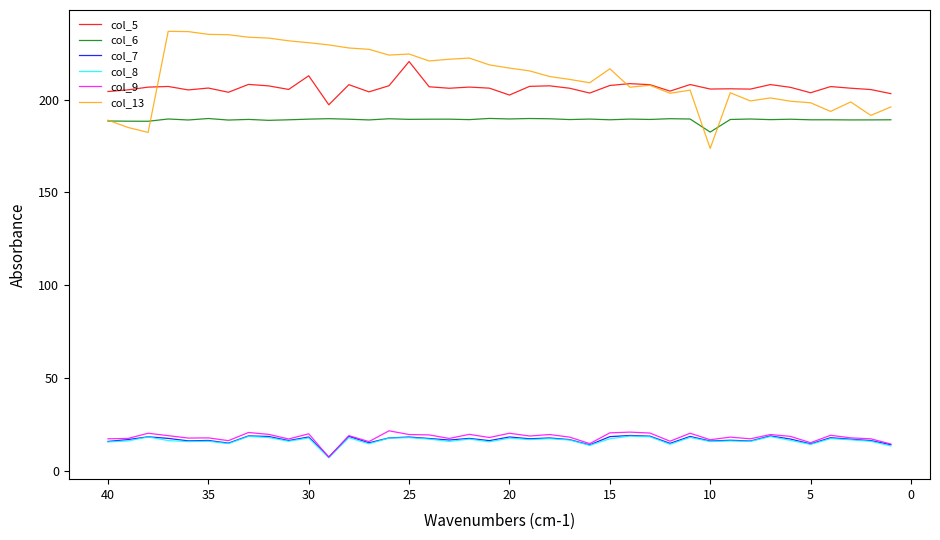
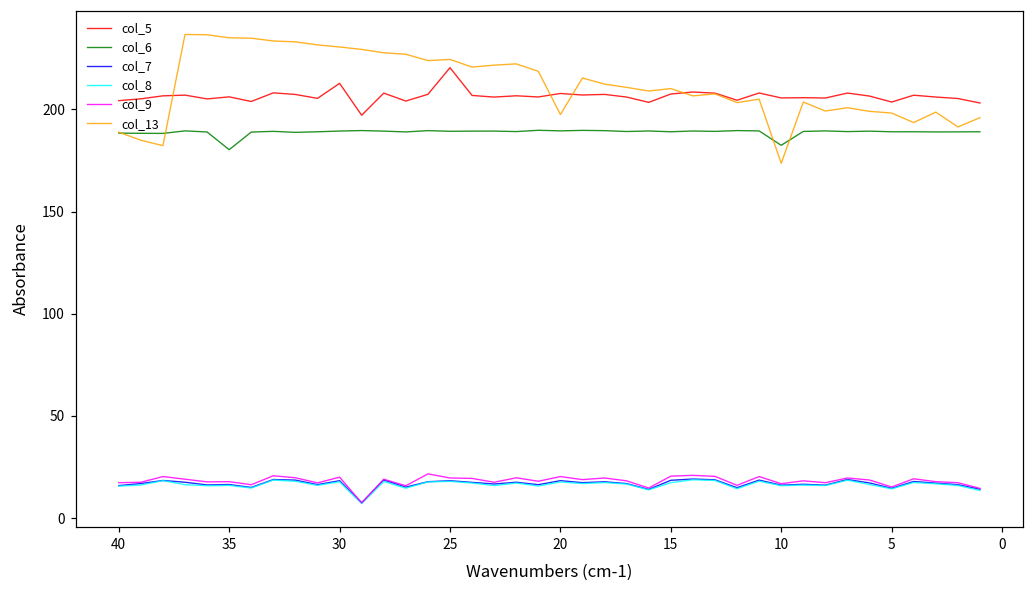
  {
    "col_5": {
      "40": 204,
      "35": 206,
      "30": 213,
      "25": 220,
-     "20": 202,
+     "20": 208,
      "15": 208,
      "10": 206,
      "5": 204
    },
    "col_6": {
-     "35": 190,
+     "35": 180,
      "30": 189,
      "25": 189,
      "20": 190,
      "15": 189,
      "10": 182,
      "5": 189
    },
    "col_9": {
      "40": 17,
      "35": 18,
      "30": 20,
      "20": 20,
      "15": 21
    },
    "col_13": {
      "35": 235,
      "30": 231,
      "25": 224,
-     "20": 217,
-     "15": 217,
+     "20": 198,
+     "15": 210,
      "10": 174,
      "5": 198
    }
  }
